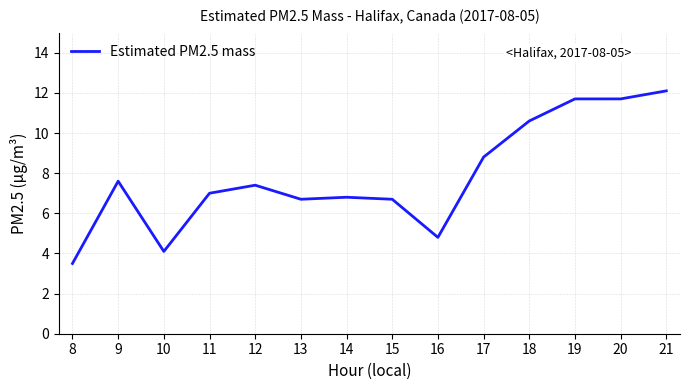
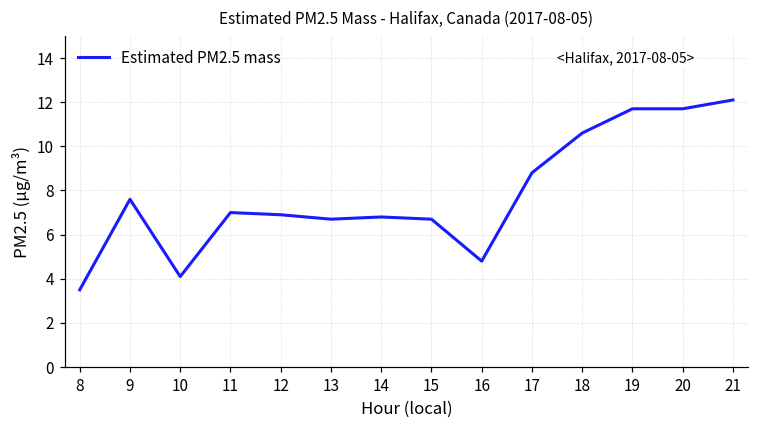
  {
    "8": 3.5,
    "9": 7.6,
    "10": 4.1,
    "11": 7.0,
-   "12": 7.4,
+   "12": 6.9,
    "13": 6.7,
    "14": 6.8,
    "15": 6.7,
    "16": 4.8,
    "17": 8.8,
    "18": 10.6,
    "19": 11.7,
    "20": 11.7,
    "21": 12.1
  }
